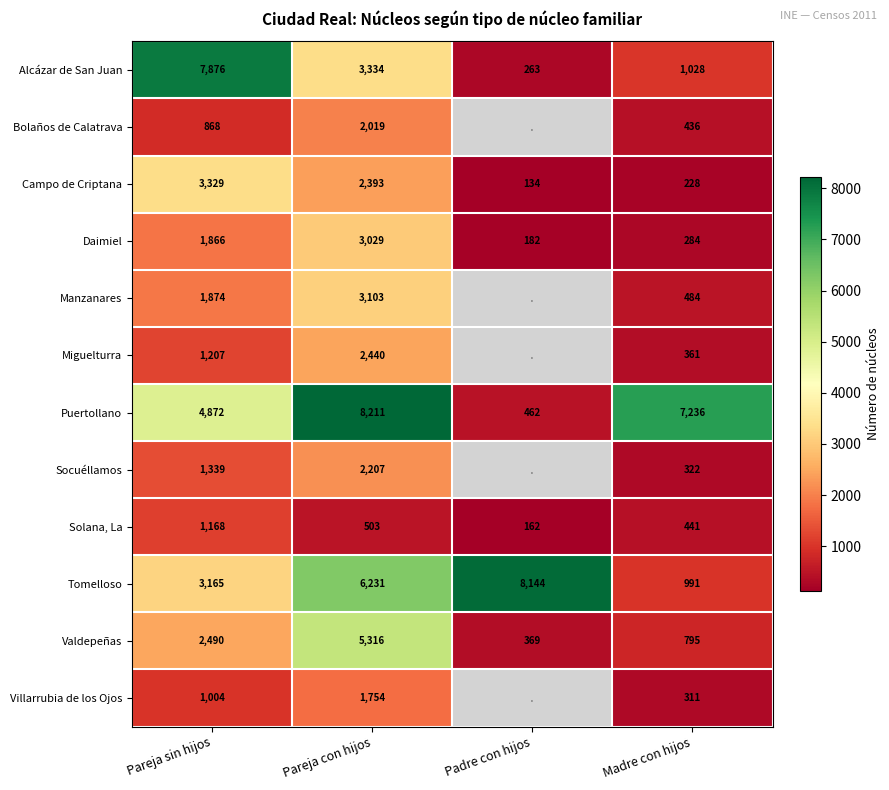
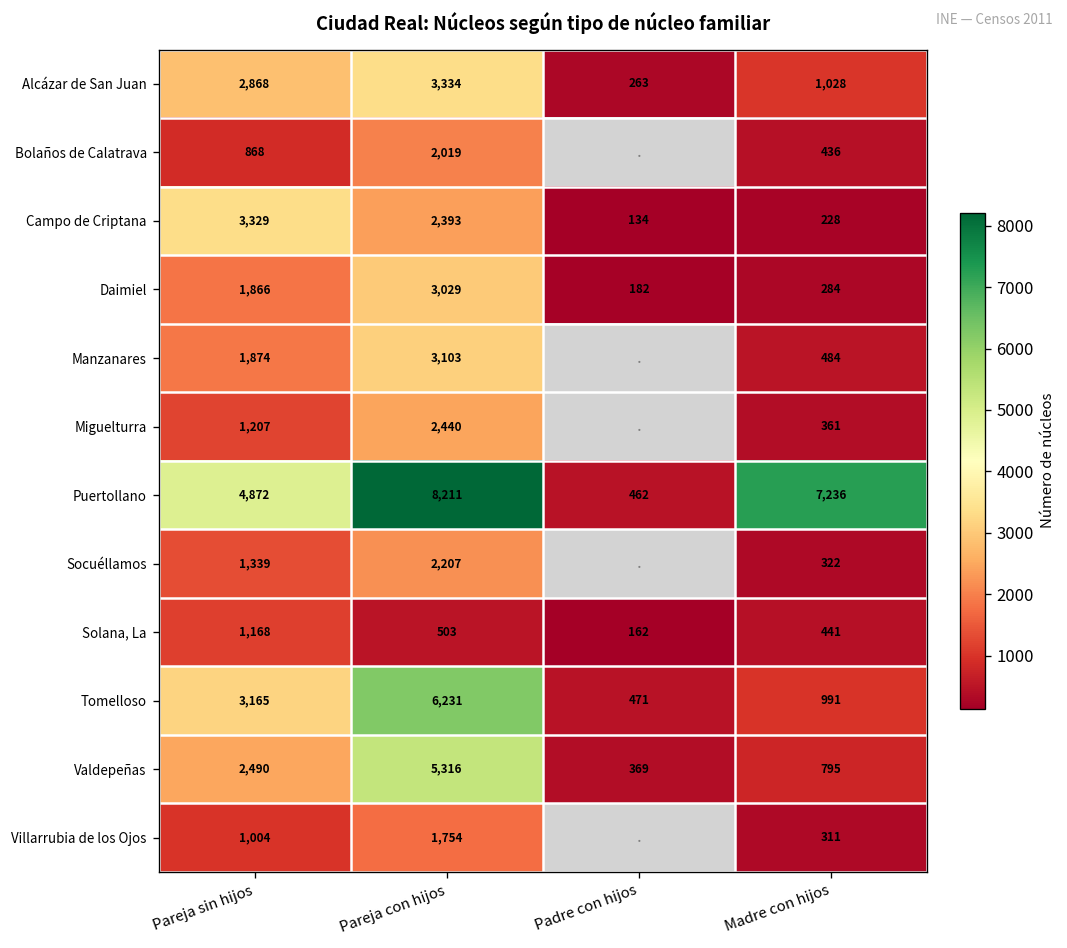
  {
    "Alcázar de San Juan": {
-     "Pareja sin hijos": "7,876",
+     "Pareja sin hijos": "2,868",
      "Pareja con hijos": "3,334",
      "Padre con hijos": "263",
      "Madre con hijos": "1,028"
    },
    "Bolaños de Calatrava": {
      "Pareja sin hijos": "868",
      "Pareja con hijos": "2,019",
      "Madre con hijos": "436"
    },
    "Campo de Criptana": {
      "Pareja sin hijos": "3,329",
      "Pareja con hijos": "2,393",
      "Padre con hijos": "134",
      "Madre con hijos": "228"
    },
    "Daimiel": {
      "Pareja sin hijos": "1,866",
      "Pareja con hijos": "3,029",
      "Padre con hijos": "182",
      "Madre con hijos": "284"
    },
    "Manzanares": {
      "Pareja sin hijos": "1,874",
      "Pareja con hijos": "3,103",
      "Madre con hijos": "484"
    },
    "Miguelturra": {
      "Pareja sin hijos": "1,207",
      "Pareja con hijos": "2,440",
      "Madre con hijos": "361"
    },
    "Puertollano": {
      "Pareja sin hijos": "4,872",
      "Pareja con hijos": "8,211",
      "Padre con hijos": "462",
      "Madre con hijos": "7,236"
    },
    "Socuéllamos": {
      "Pareja sin hijos": "1,339",
      "Pareja con hijos": "2,207",
      "Madre con hijos": "322"
    },
    "Solana, La": {
      "Pareja sin hijos": "1,168",
      "Pareja con hijos": "503",
      "Padre con hijos": "162",
      "Madre con hijos": "441"
    },
    "Tomelloso": {
      "Pareja sin hijos": "3,165",
      "Pareja con hijos": "6,231",
-     "Padre con hijos": "8,144",
+     "Padre con hijos": "471",
      "Madre con hijos": "991"
    },
    "Valdepeñas": {
      "Pareja sin hijos": "2,490",
      "Pareja con hijos": "5,316",
      "Padre con hijos": "369",
      "Madre con hijos": "795"
    },
    "Villarrubia de los Ojos": {
      "Pareja sin hijos": "1,004",
      "Pareja con hijos": "1,754",
      "Madre con hijos": "311"
    }
  }
